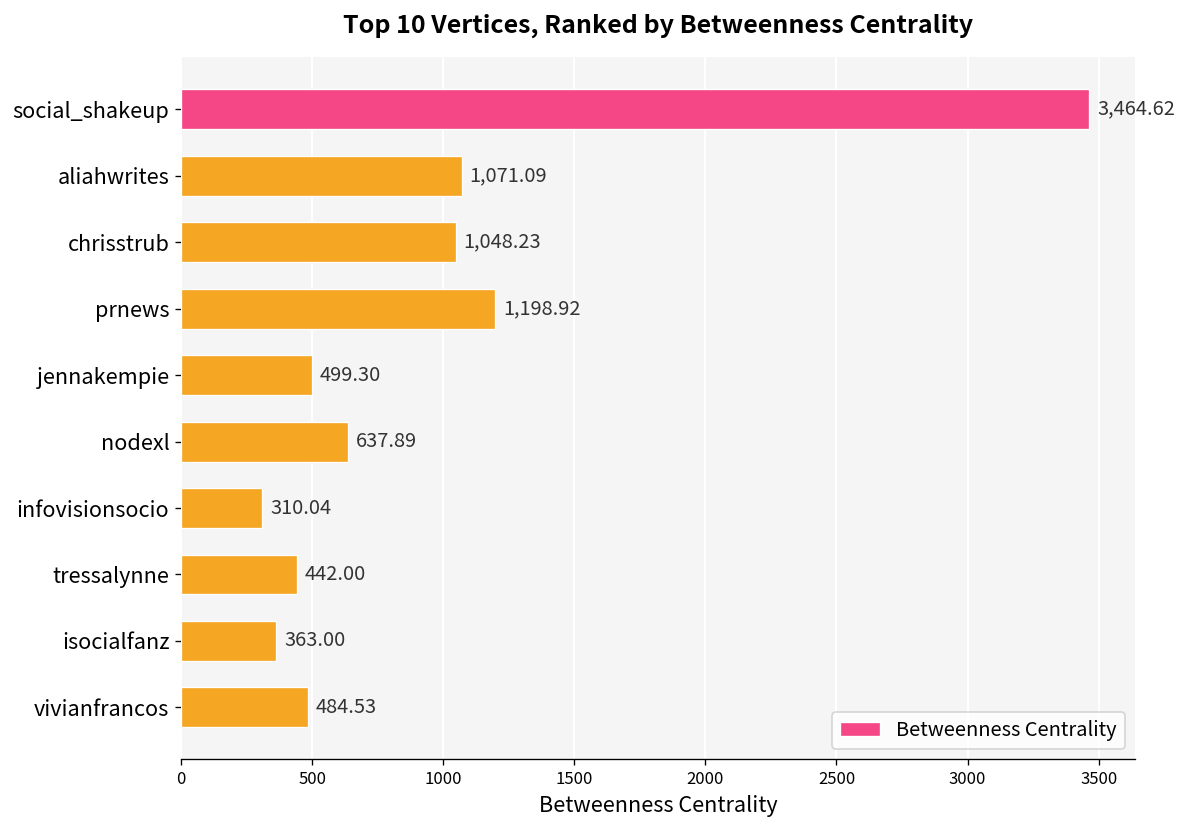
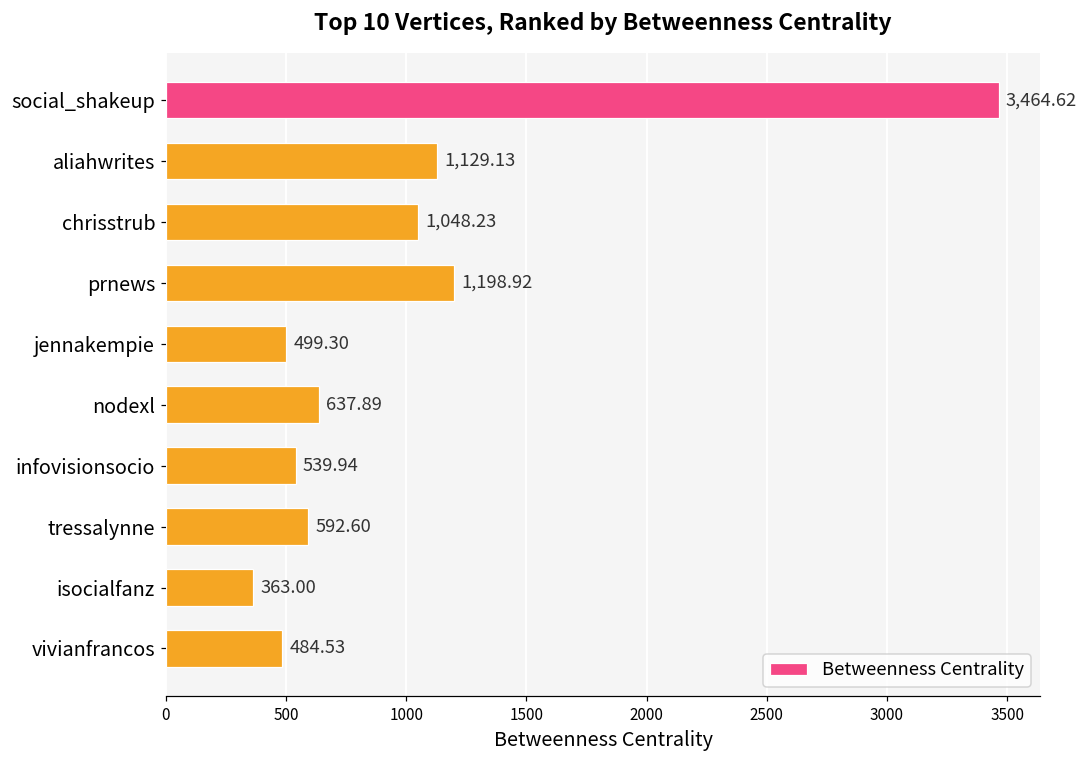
  {
    "social_shakeup": "3,464.62",
-   "aliahwrites": "1,071.09",
+   "aliahwrites": "1,129.13",
    "chrisstrub": "1,048.23",
    "prnews": "1,198.92",
    "jennakempie": "499.30",
    "nodexl": "637.89",
-   "infovisionsocio": "310.04",
-   "tressalynne": "442.00",
+   "infovisionsocio": "539.94",
+   "tressalynne": "592.60",
    "isocialfanz": "363.00",
    "vivianfrancos": "484.53"
  }
